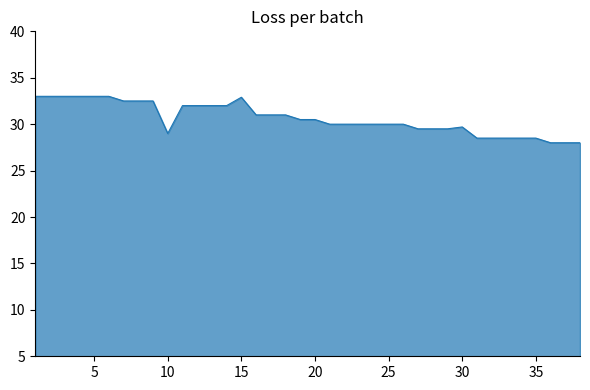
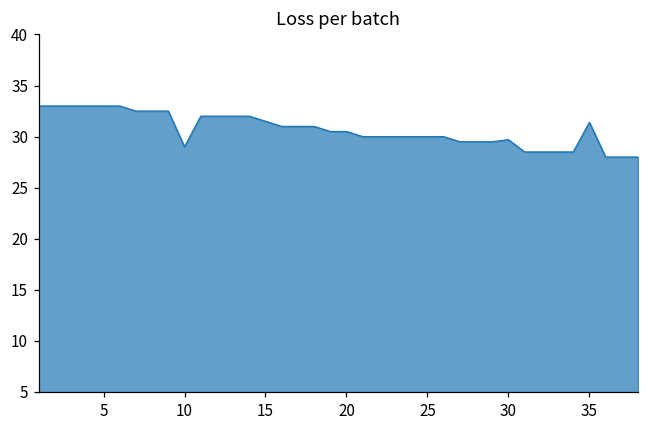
  {
    "5": 33,
    "10": 29,
-   "15": 33,
+   "15": 32,
    "20": 31,
    "25": 30,
    "30": 30,
-   "35": 29
+   "35": 31
  }
